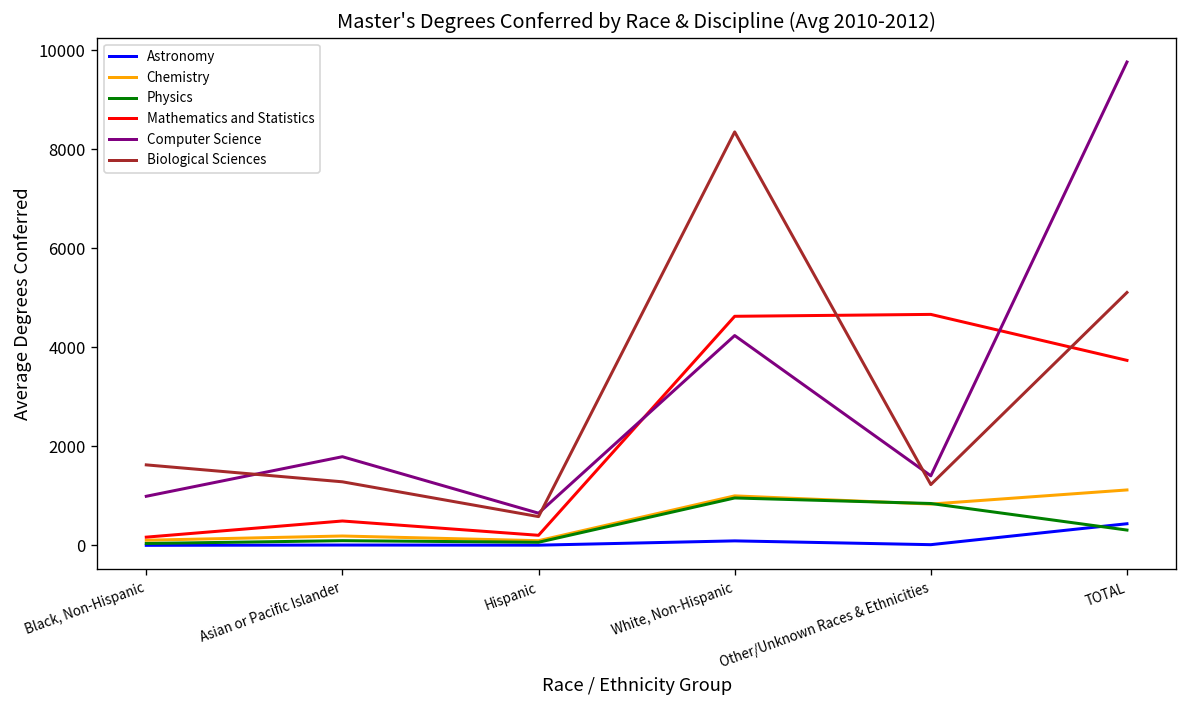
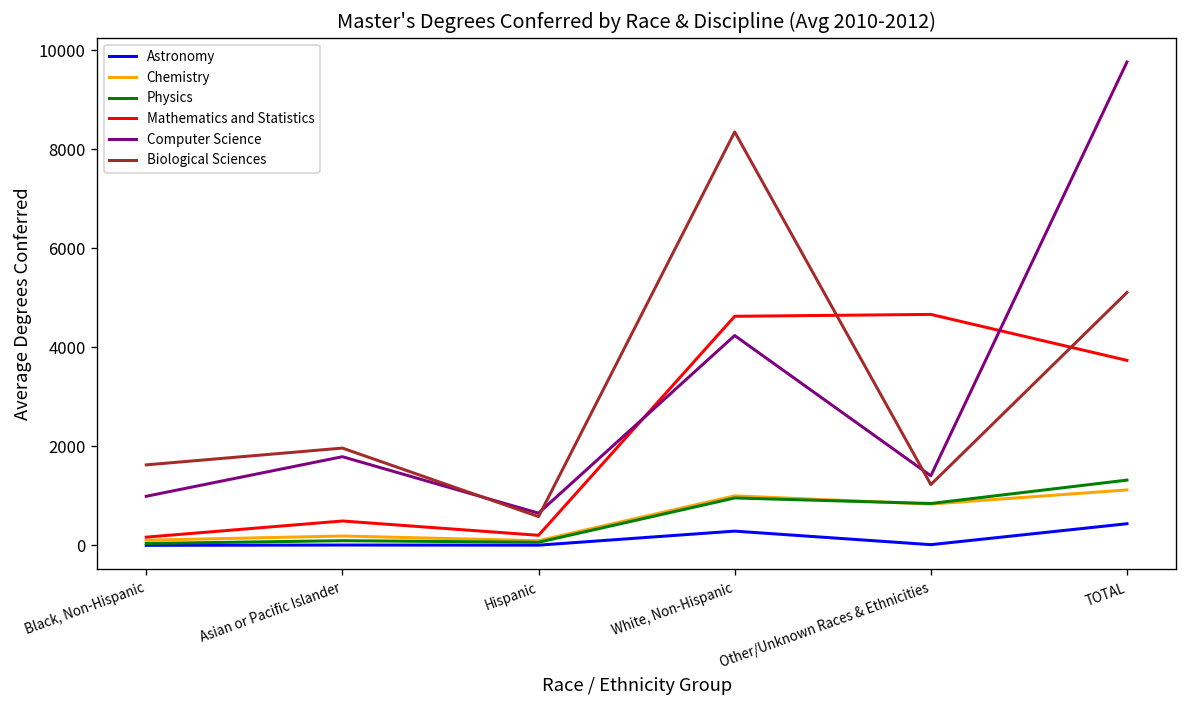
  {
    "Astronomy": {
      "Asian or Pacific Islander": 0,
-     "White, Non-Hispanic": 100,
+     "White, Non-Hispanic": 300,
      "Other/Unknown Races & Ethnicities": 0,
      "TOTAL": 400
    },
    "Chemistry": {
      "Black, Non-Hispanic": 100,
      "Asian or Pacific Islander": 200,
      "TOTAL": 1100
    },
    "Physics": {
      "Asian or Pacific Islander": 100,
-     "TOTAL": 300
+     "TOTAL": 1300
    },
    "Mathematics and Statistics": {
      "Black, Non-Hispanic": 200,
      "Asian or Pacific Islander": 500,
      "Hispanic": 200,
      "White, Non-Hispanic": 4600,
      "Other/Unknown Races & Ethnicities": 4700,
      "TOTAL": 3700
    },
    "Computer Science": {
      "Black, Non-Hispanic": 1000,
      "Asian or Pacific Islander": 1800,
      "Hispanic": 700,
      "White, Non-Hispanic": 4200,
      "Other/Unknown Races & Ethnicities": 1400,
      "TOTAL": 9800
    },
    "Biological Sciences": {
      "Black, Non-Hispanic": 1600,
-     "Asian or Pacific Islander": 1300,
+     "Asian or Pacific Islander": 2000,
      "Hispanic": 600,
      "White, Non-Hispanic": 8400,
      "Other/Unknown Races & Ethnicities": 1200,
      "TOTAL": 5100
    }
  }
